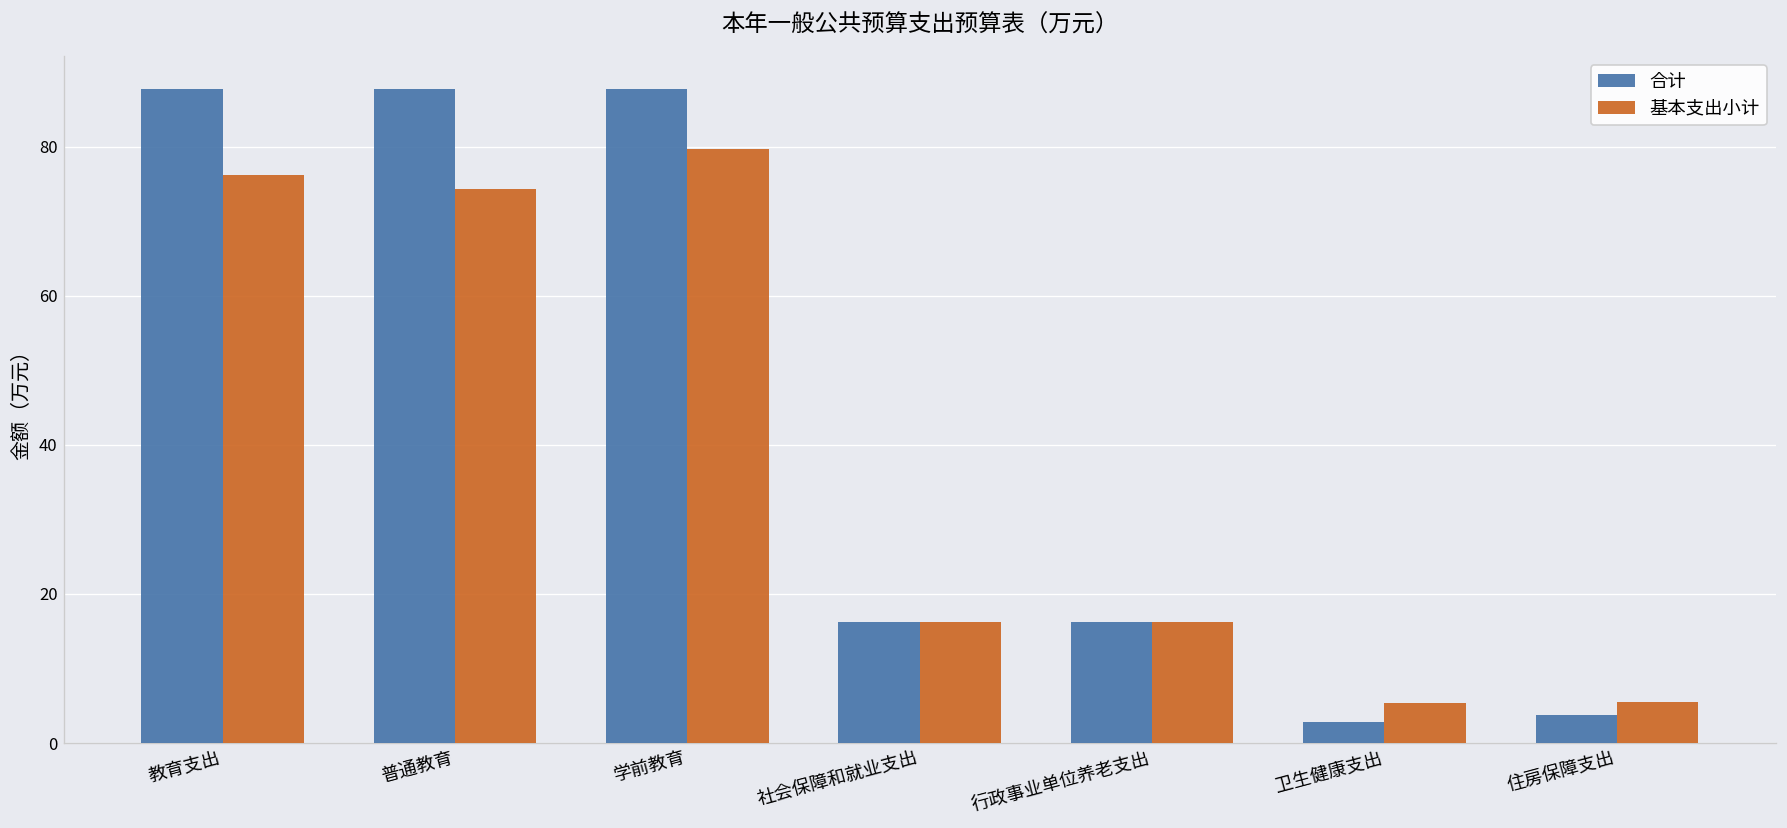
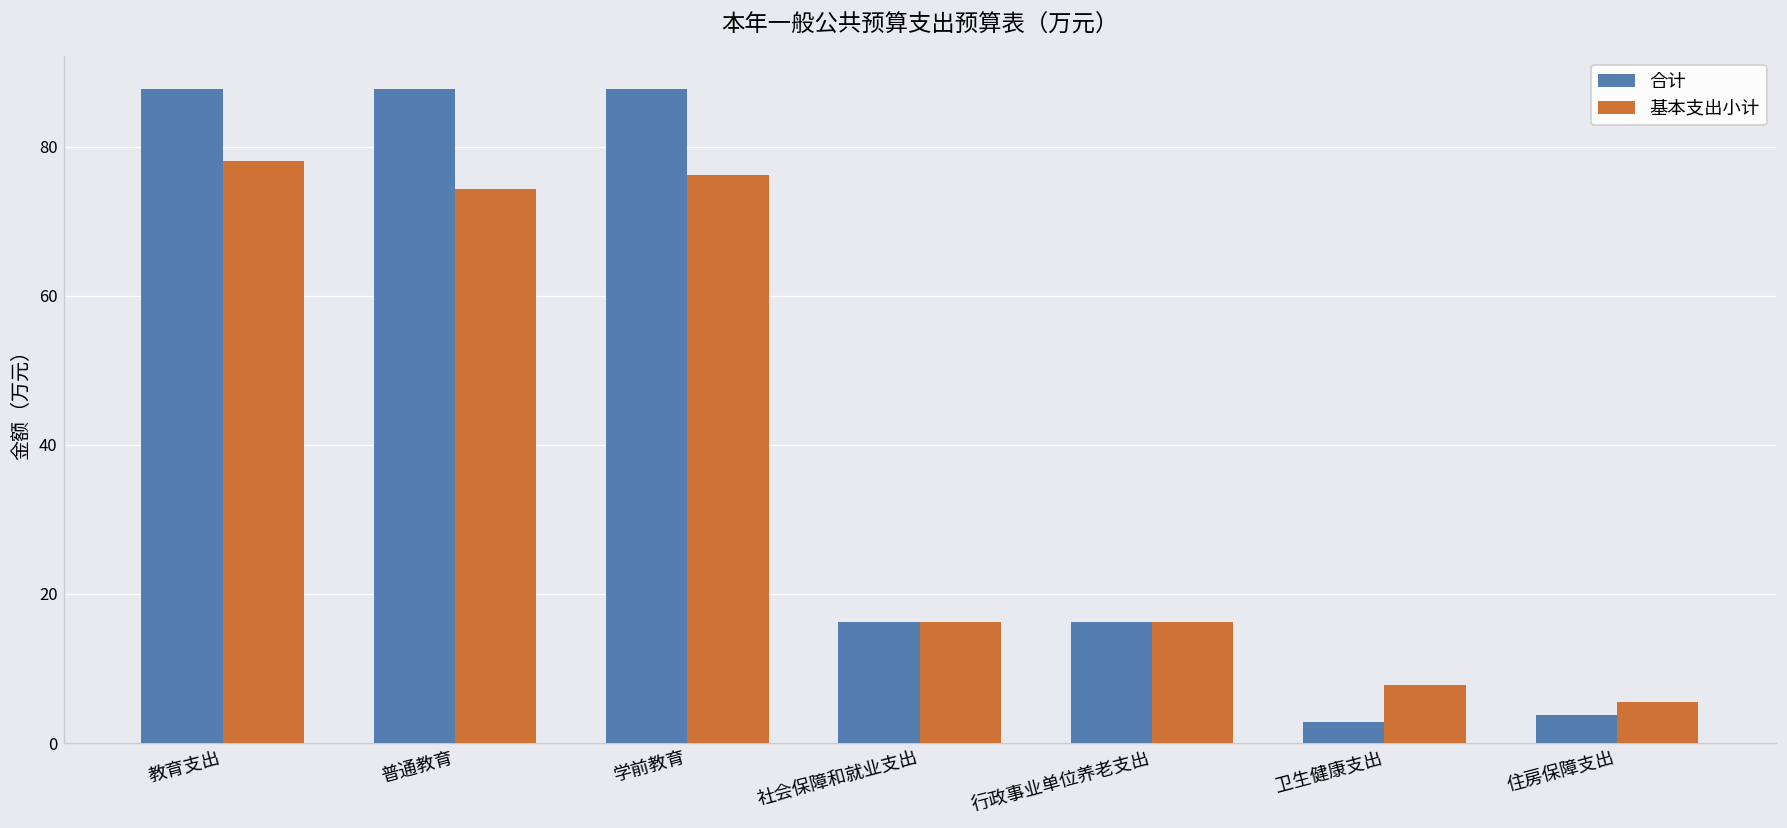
  {
    "合计": {
      "教育支出": 88,
      "普通教育": 88,
      "学前教育": 88,
      "社会保障和就业支出": 16,
      "行政事业单位养老支出": 16,
      "卫生健康支出": 3,
      "住房保障支出": 4
    },
    "基本支出小计": {
-     "教育支出": 76,
+     "教育支出": 78,
      "普通教育": 74,
-     "学前教育": 80,
+     "学前教育": 76,
      "社会保障和就业支出": 16,
      "行政事业单位养老支出": 16,
-     "卫生健康支出": 5,
+     "卫生健康支出": 8,
      "住房保障支出": 6
    }
  }
